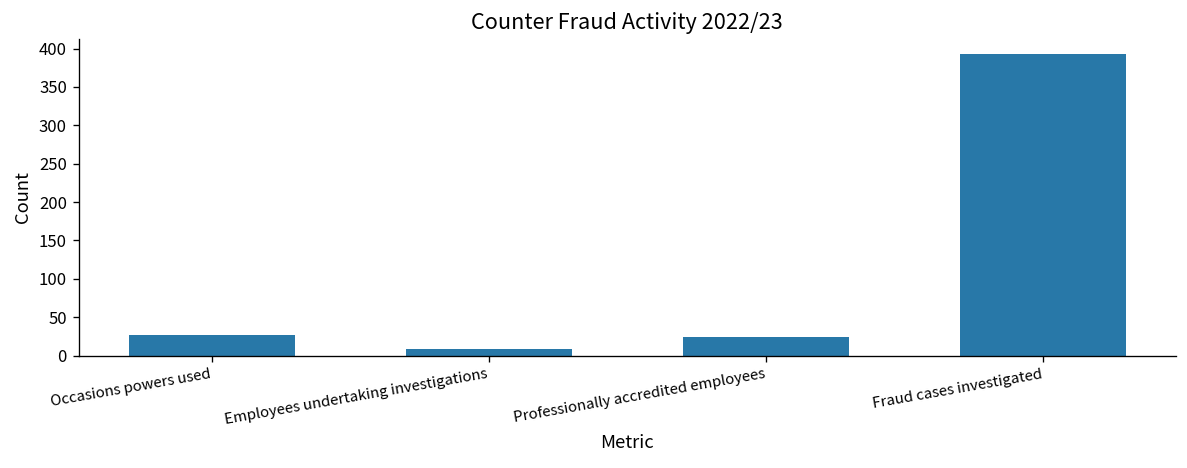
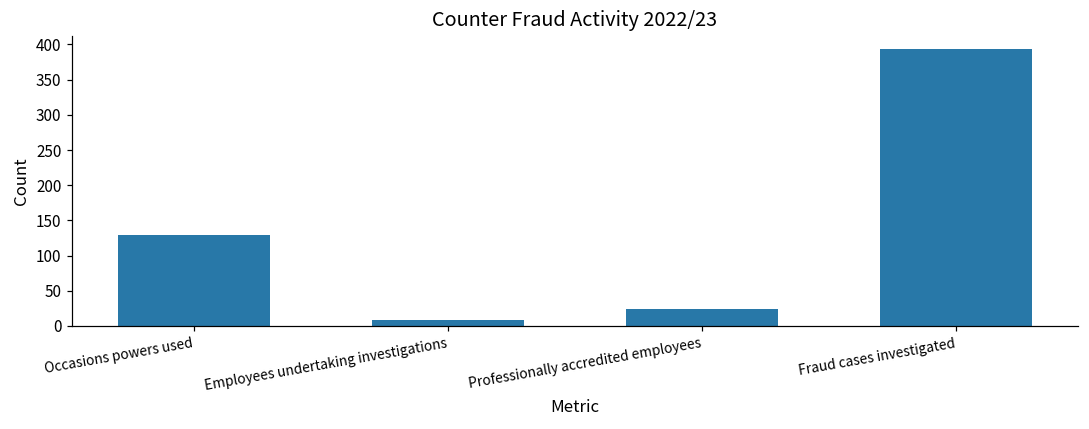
  {
-   "Occasions powers used": 30,
+   "Occasions powers used": 130,
    "Employees undertaking investigations": 10,
    "Professionally accredited employees": 20,
    "Fraud cases investigated": 390
  }
